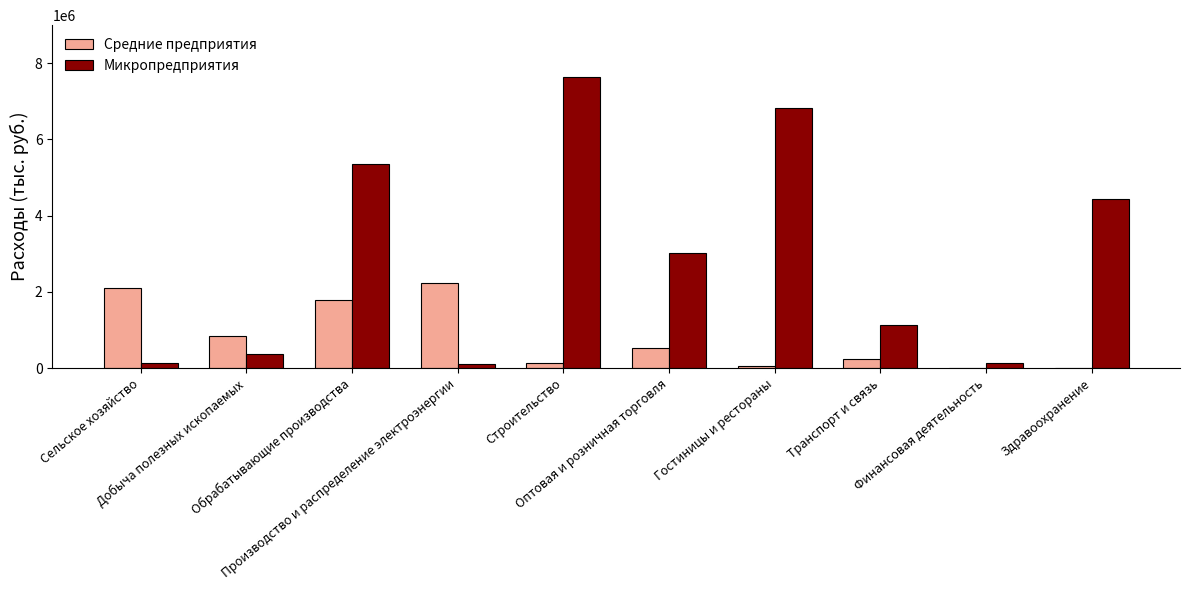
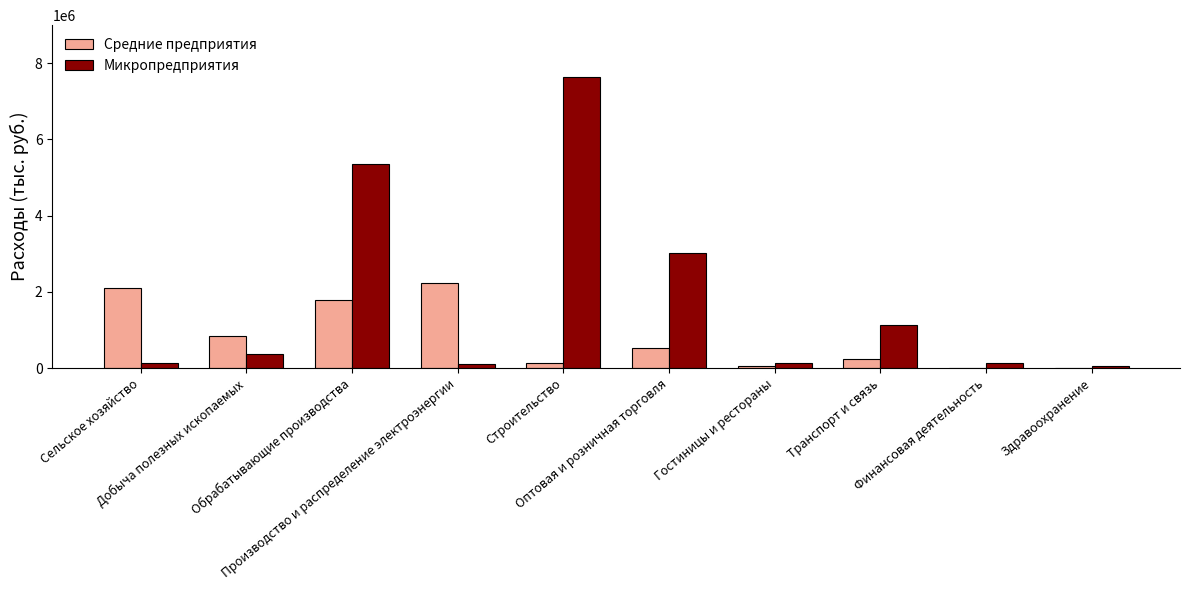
  {
    "Средние предприятия": {
      "Сельское хозяйство": 2100000,
      "Добыча полезных ископаемых": 800000,
      "Обрабатывающие производства": 1800000,
      "Производство и распределение электроэнергии": 2200000,
      "Строительство": 100000,
      "Оптовая и розничная торговля": 500000,
      "Транспорт и связь": 200000,
      "Финансовая деятельность": 0,
      "Здравоохранение": 0
    },
    "Микропредприятия": {
      "Сельское хозяйство": 100000,
      "Добыча полезных ископаемых": 400000,
      "Обрабатывающие производства": 5300000,
      "Производство и распределение электроэнергии": 100000,
      "Строительство": 7600000,
      "Оптовая и розничная торговля": 3000000,
-     "Гостиницы и рестораны": 6800000,
+     "Гостиницы и рестораны": 100000,
      "Транспорт и связь": 1100000,
      "Финансовая деятельность": 100000,
-     "Здравоохранение": 4400000
+     "Здравоохранение": 100000
    }
  }
